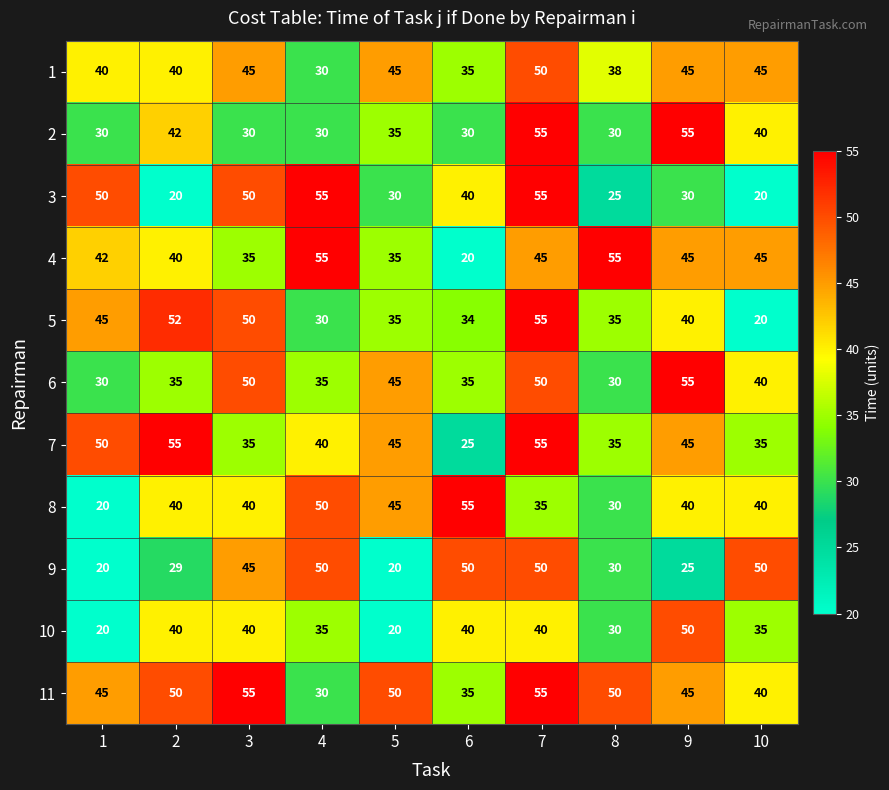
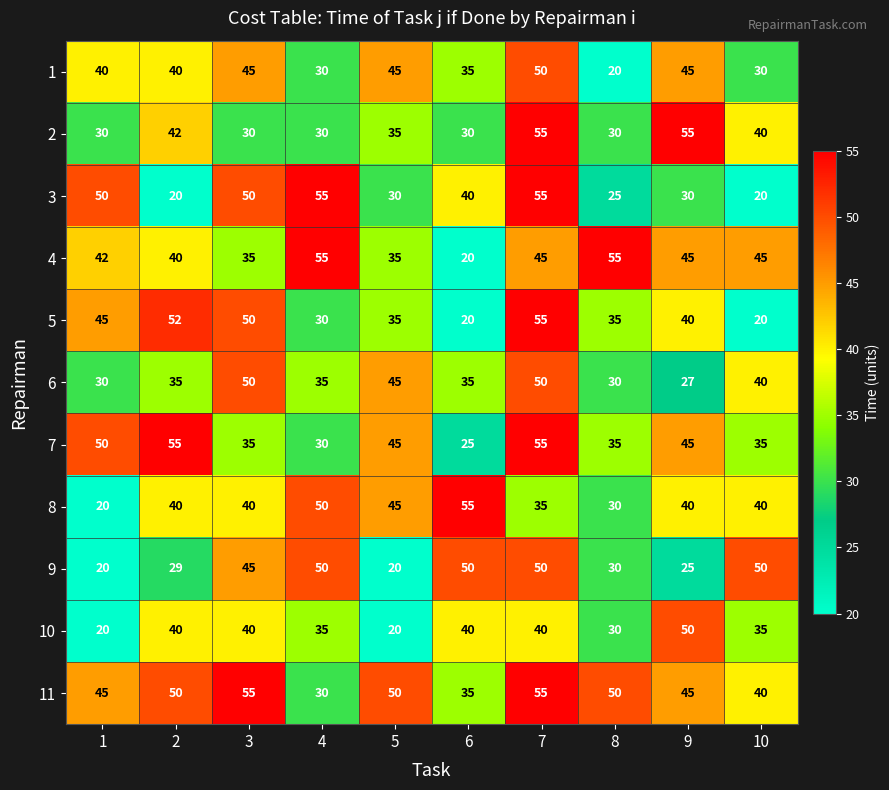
  {
    "1": {
      "1": 40,
      "2": 40,
      "3": 45,
      "4": 30,
      "5": 45,
      "6": 35,
      "7": 50,
-     "8": 38,
+     "8": 20,
      "9": 45,
-     "10": 45
+     "10": 30
    },
    "2": {
      "1": 30,
      "2": 42,
      "3": 30,
      "4": 30,
      "5": 35,
      "6": 30,
      "7": 55,
      "8": 30,
      "9": 55,
      "10": 40
    },
    "3": {
      "1": 50,
      "2": 20,
      "3": 50,
      "4": 55,
      "5": 30,
      "6": 40,
      "7": 55,
      "8": 25,
      "9": 30,
      "10": 20
    },
    "4": {
      "1": 42,
      "2": 40,
      "3": 35,
      "4": 55,
      "5": 35,
      "6": 20,
      "7": 45,
      "8": 55,
      "9": 45,
      "10": 45
    },
    "5": {
      "1": 45,
      "2": 52,
      "3": 50,
      "4": 30,
      "5": 35,
-     "6": 34,
+     "6": 20,
      "7": 55,
      "8": 35,
      "9": 40,
      "10": 20
    },
    "6": {
      "1": 30,
      "2": 35,
      "3": 50,
      "4": 35,
      "5": 45,
      "6": 35,
      "7": 50,
      "8": 30,
-     "9": 55,
+     "9": 27,
      "10": 40
    },
    "7": {
      "1": 50,
      "2": 55,
      "3": 35,
-     "4": 40,
+     "4": 30,
      "5": 45,
      "6": 25,
      "7": 55,
      "8": 35,
      "9": 45,
      "10": 35
    },
    "8": {
      "1": 20,
      "2": 40,
      "3": 40,
      "4": 50,
      "5": 45,
      "6": 55,
      "7": 35,
      "8": 30,
      "9": 40,
      "10": 40
    },
    "9": {
      "1": 20,
      "2": 29,
      "3": 45,
      "4": 50,
      "5": 20,
      "6": 50,
      "7": 50,
      "8": 30,
      "9": 25,
      "10": 50
    },
    "10": {
      "1": 20,
      "2": 40,
      "3": 40,
      "4": 35,
      "5": 20,
      "6": 40,
      "7": 40,
      "8": 30,
      "9": 50,
      "10": 35
    },
    "11": {
      "1": 45,
      "2": 50,
      "3": 55,
      "4": 30,
      "5": 50,
      "6": 35,
      "7": 55,
      "8": 50,
      "9": 45,
      "10": 40
    }
  }
